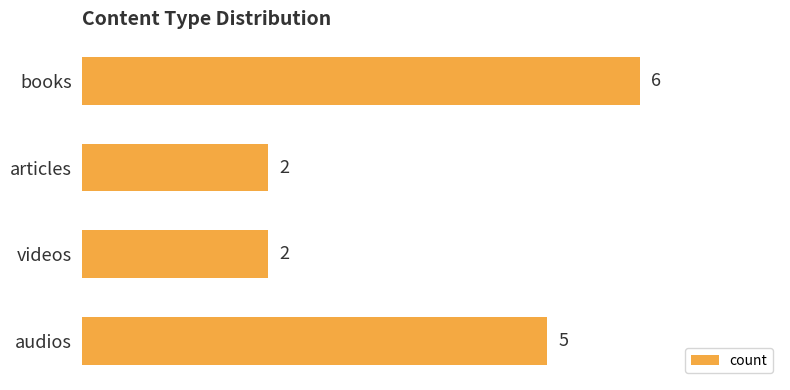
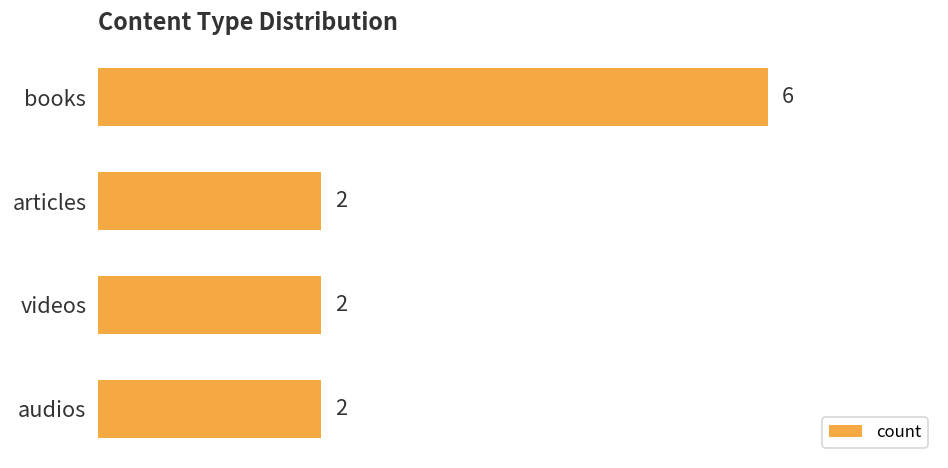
  {
    "books": 6,
    "articles": 2,
    "videos": 2,
-   "audios": 5
+   "audios": 2
  }
